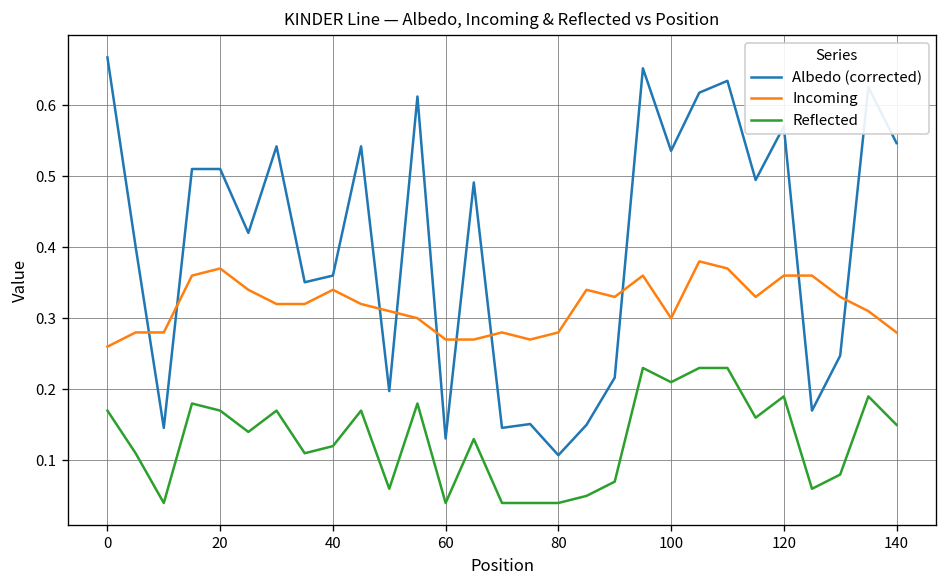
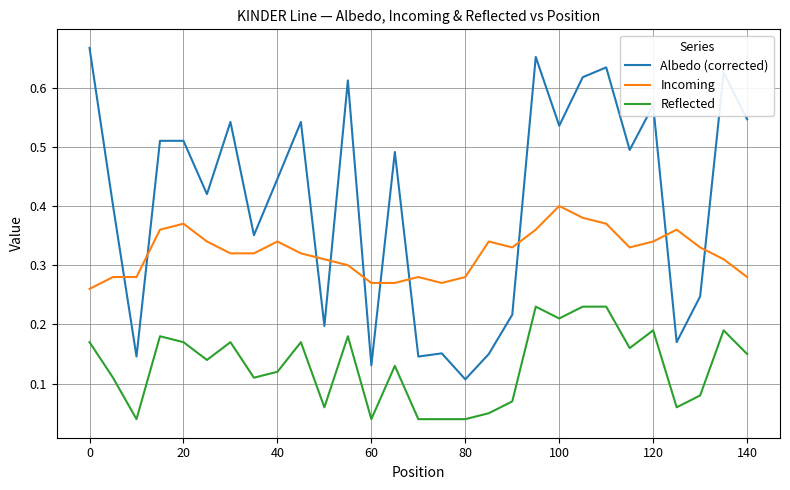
  {
    "Albedo (corrected)": {
      "0": 0.67,
      "20": 0.51,
-     "40": 0.36,
+     "40": 0.45,
      "60": 0.13,
      "80": 0.11,
      "100": 0.54,
      "140": 0.55
    },
    "Incoming": {
      "0": 0.26,
      "20": 0.37,
      "40": 0.34,
      "60": 0.27,
      "80": 0.28,
-     "100": 0.3,
-     "120": 0.36,
+     "100": 0.4,
+     "120": 0.34,
      "140": 0.28
    },
    "Reflected": {
      "0": 0.17,
      "20": 0.17,
      "40": 0.12,
      "60": 0.04,
      "80": 0.04,
      "100": 0.21,
      "120": 0.19,
      "140": 0.15
    }
  }
